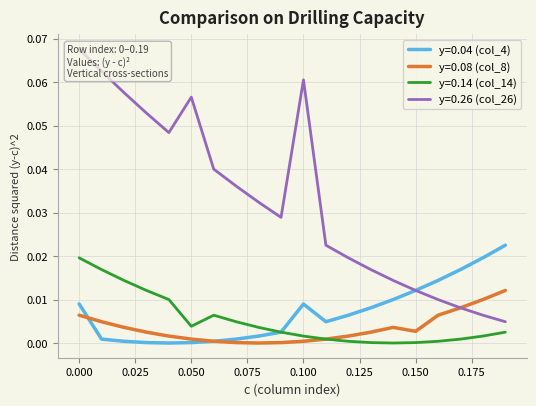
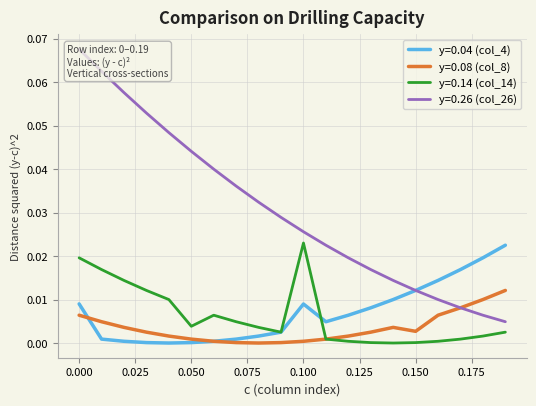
  {
    "y=0.04 (col_4)": {
      "0.000": 0.009,
      "0.050": 0.000,
      "0.100": 0.009
    },
    "y=0.08 (col_8)": {
      "0.000": 0.006,
      "0.050": 0.001,
      "0.100": 0.000,
      "0.150": 0.003
    },
    "y=0.14 (col_14)": {
      "0.000": 0.020,
      "0.050": 0.004,
-     "0.100": 0.002,
+     "0.100": 0.023,
      "0.150": 0.000
    },
    "y=0.26 (col_26)": {
-     "0.050": 0.057,
-     "0.100": 0.061
+     "0.050": 0.044,
+     "0.100": 0.026
    }
  }
